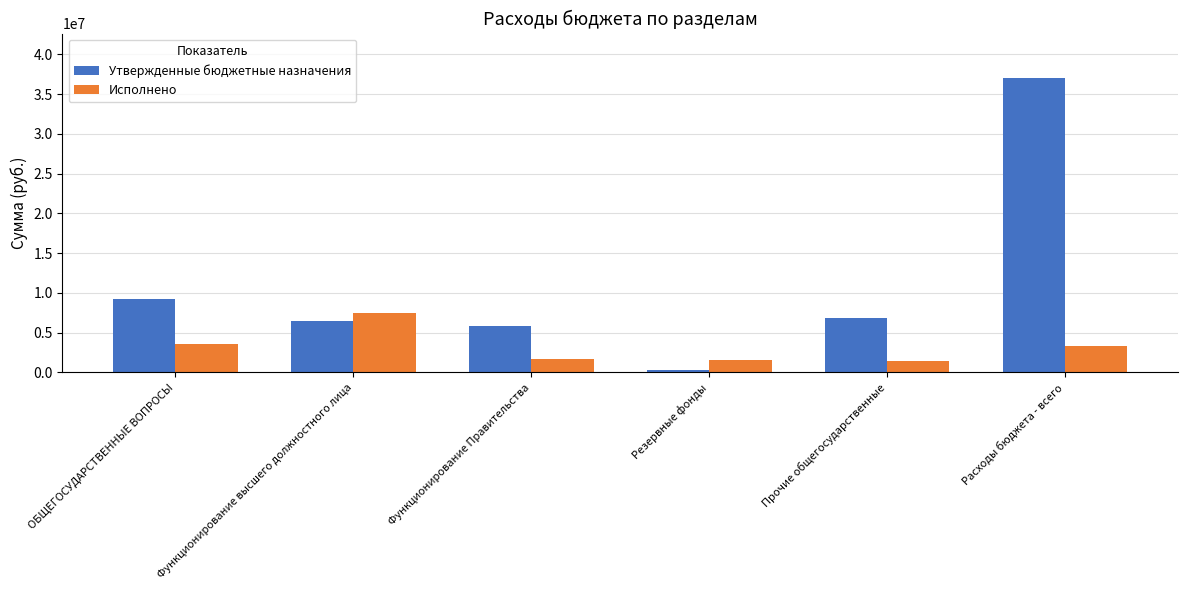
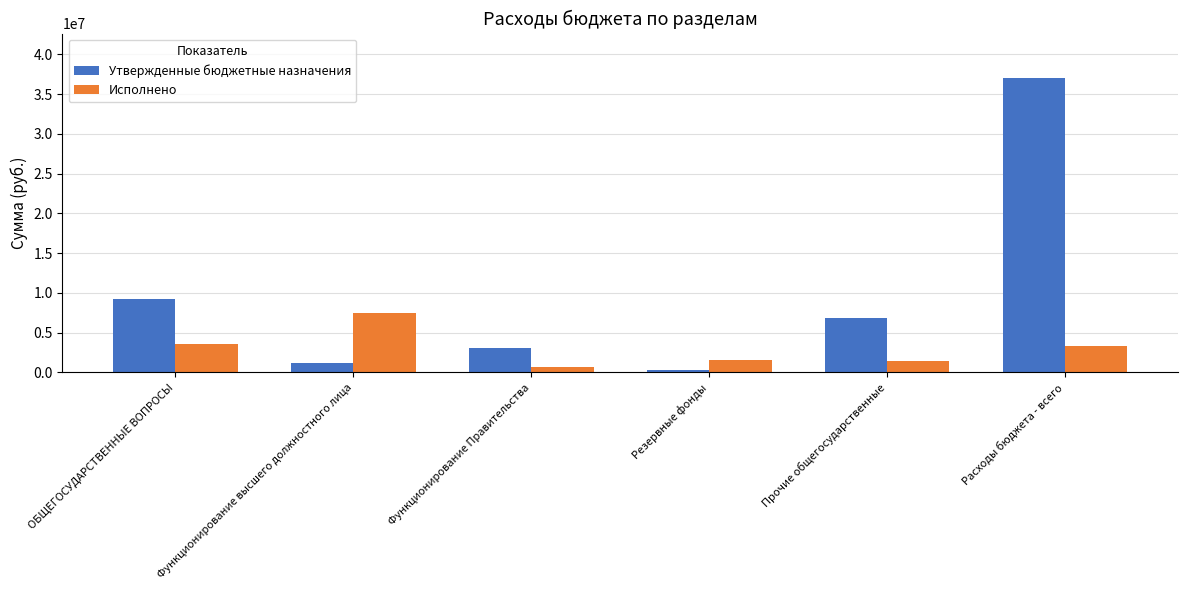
  {
    "Утвержденные бюджетные назначения": {
      "ОБЩЕГОСУДАРСТВЕННЫЕ ВОПРОСЫ": 9000000,
-     "Функционирование высшего должностного лица": 7000000,
-     "Функционирование Правительства": 6000000,
+     "Функционирование высшего должностного лица": 1000000,
+     "Функционирование Правительства": 3000000,
      "Прочие общегосударственные": 7000000,
      "Расходы бюджета - всего": 37000000
    },
    "Исполнено": {
      "ОБЩЕГОСУДАРСТВЕННЫЕ ВОПРОСЫ": 4000000,
      "Функционирование высшего должностного лица": 7000000,
-     "Функционирование Правительства": 2000000,
+     "Функционирование Правительства": 1000000,
      "Резервные фонды": 2000000,
      "Прочие общегосударственные": 1000000,
      "Расходы бюджета - всего": 3000000
    }
  }
